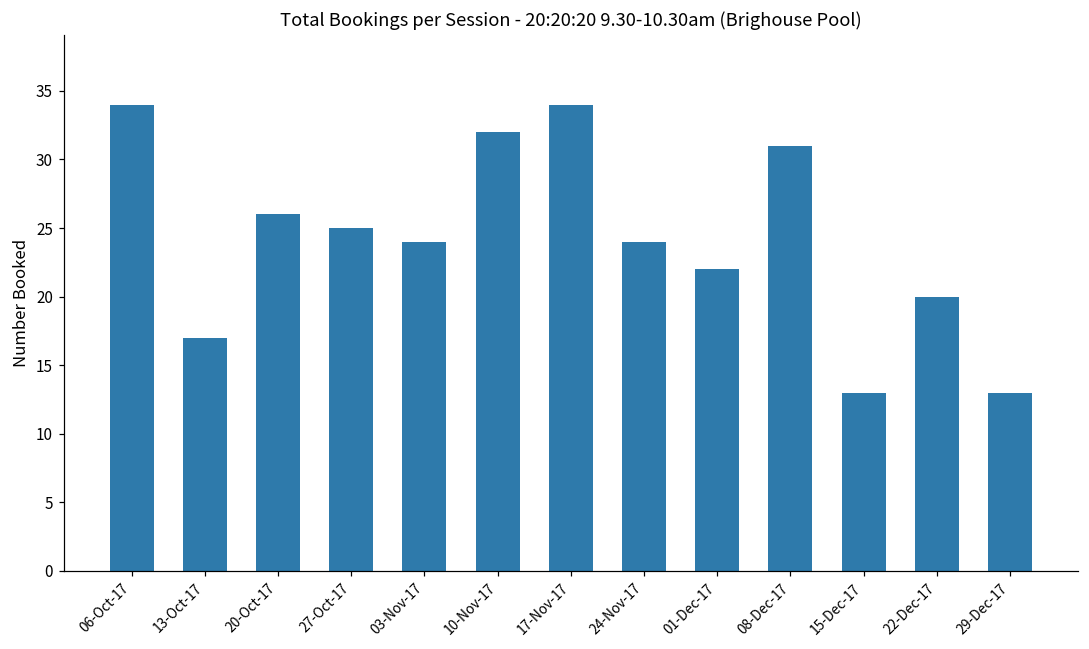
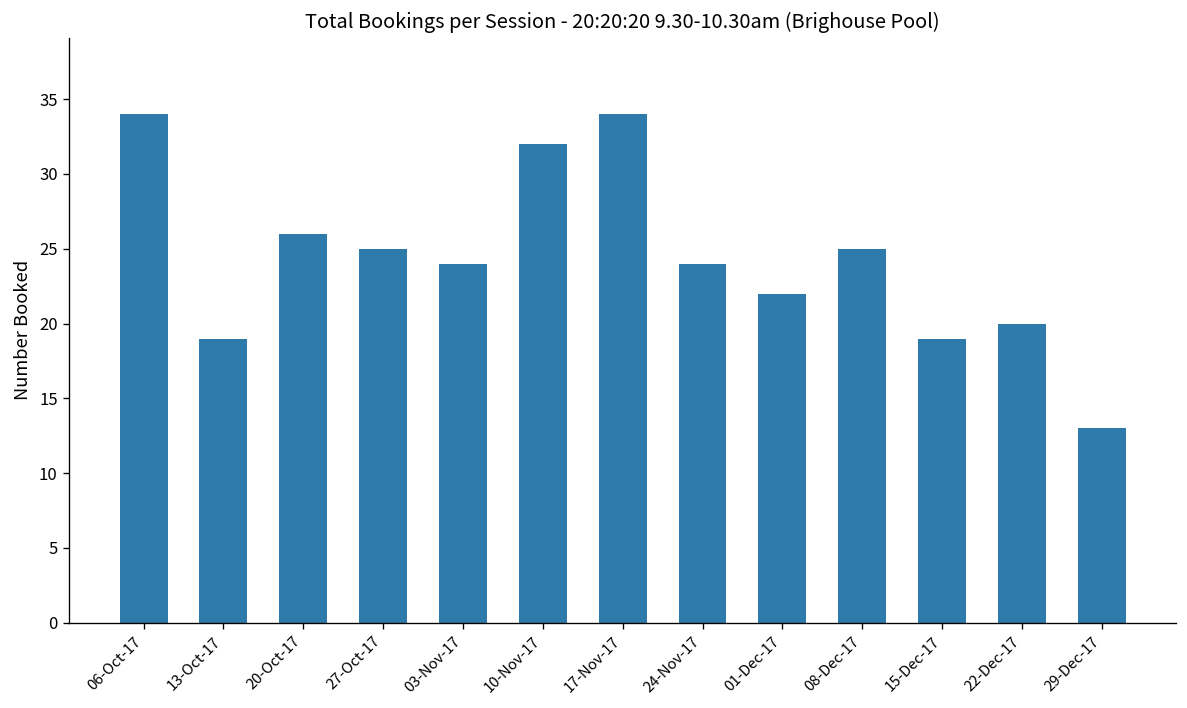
  {
    "06-Oct-17": 34,
-   "13-Oct-17": 17,
+   "13-Oct-17": 19,
    "20-Oct-17": 26,
    "27-Oct-17": 25,
    "03-Nov-17": 24,
    "10-Nov-17": 32,
    "17-Nov-17": 34,
    "24-Nov-17": 24,
    "01-Dec-17": 22,
-   "08-Dec-17": 31,
-   "15-Dec-17": 13,
+   "08-Dec-17": 25,
+   "15-Dec-17": 19,
    "22-Dec-17": 20,
    "29-Dec-17": 13
  }
